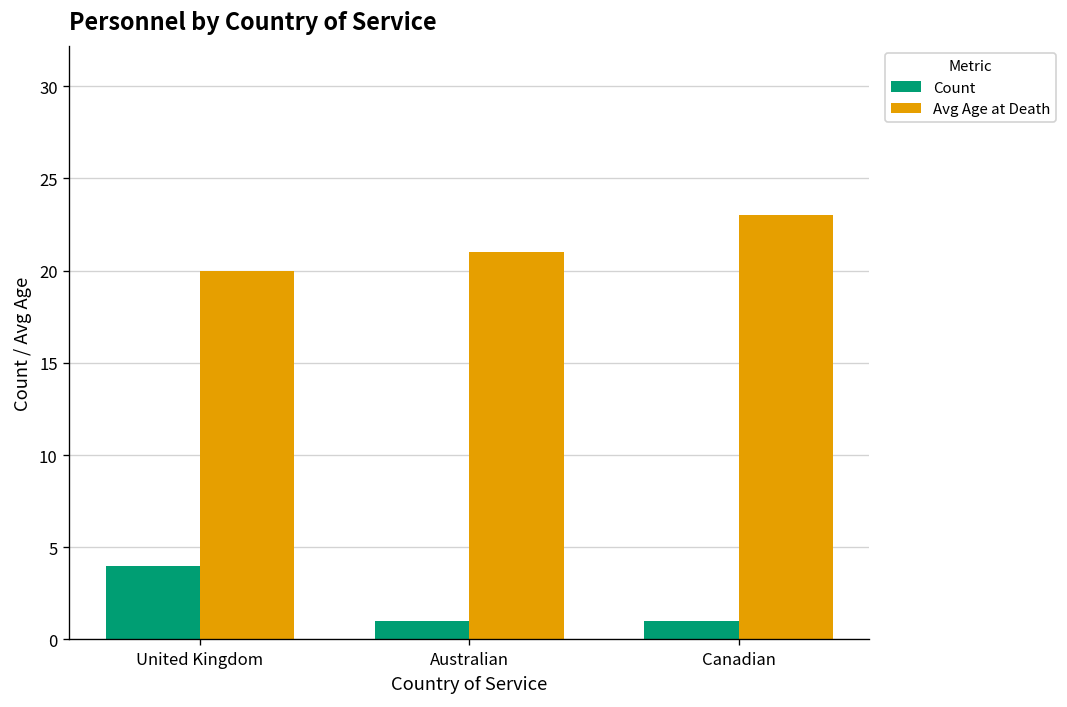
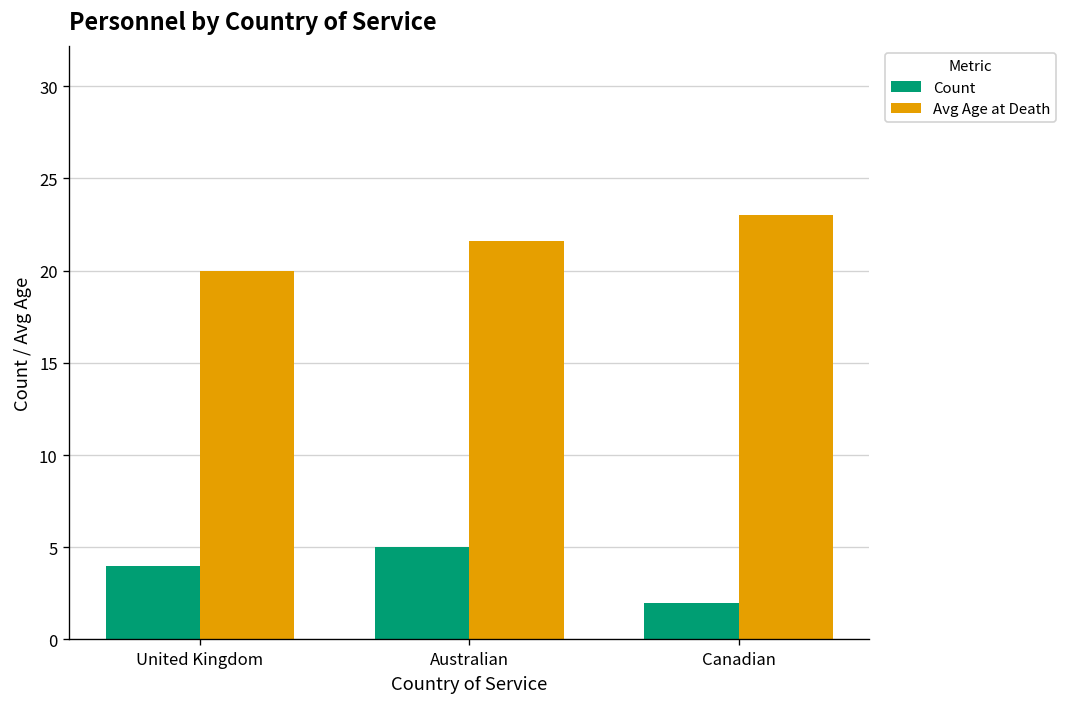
  {
    "Count": {
      "United Kingdom": 4,
-     "Australian": 1,
-     "Canadian": 1
+     "Australian": 5,
+     "Canadian": 2
    },
    "Avg Age at Death": {
      "United Kingdom": 20.0,
-     "Australian": 21.0,
+     "Australian": 21.6,
      "Canadian": 23.0
    }
  }
